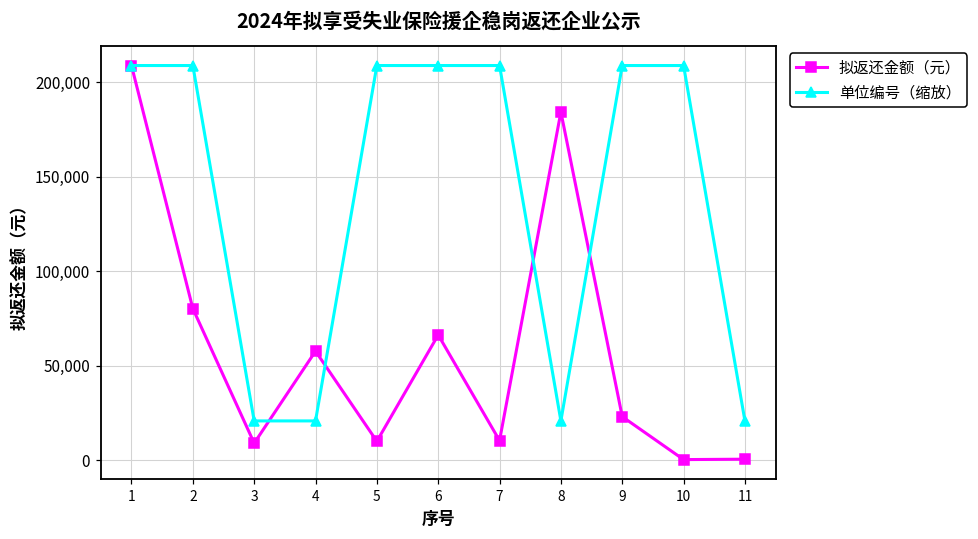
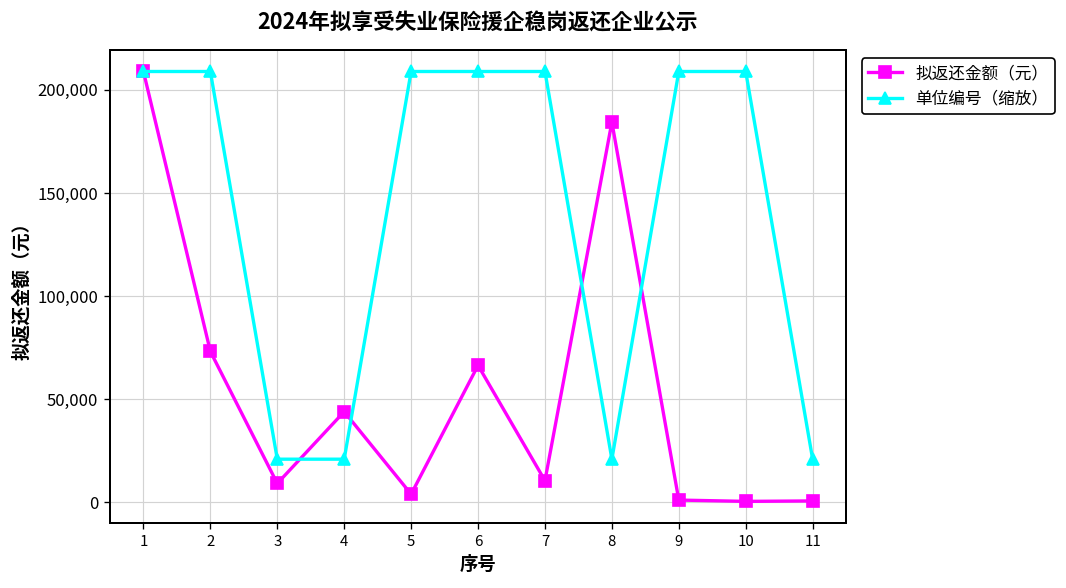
  {
    "拟返还金额（元）": {
-     "2": "80,000",
+     "2": "73,000",
      "3": "9,000",
-     "4": "58,000",
-     "5": "10,000",
+     "4": "44,000",
+     "5": "4,000",
      "6": "66,000",
      "7": "10,000",
      "8": "184,000",
-     "9": "23,000",
+     "9": "1,000",
      "10": "0",
      "11": "1,000"
    },
    "单位编号（缩放）": {
      "2": "209,000",
      "3": "21,000",
      "4": "21,000",
      "5": "209,000",
      "6": "209,000",
      "7": "209,000",
      "8": "21,000",
      "9": "209,000",
      "10": "209,000",
      "11": "21,000"
    }
  }
